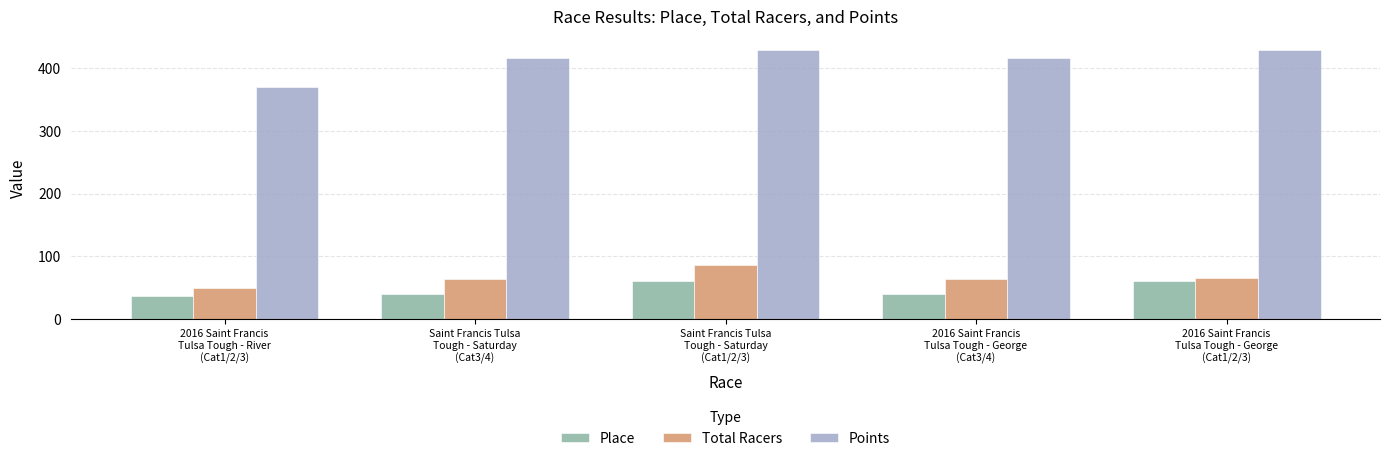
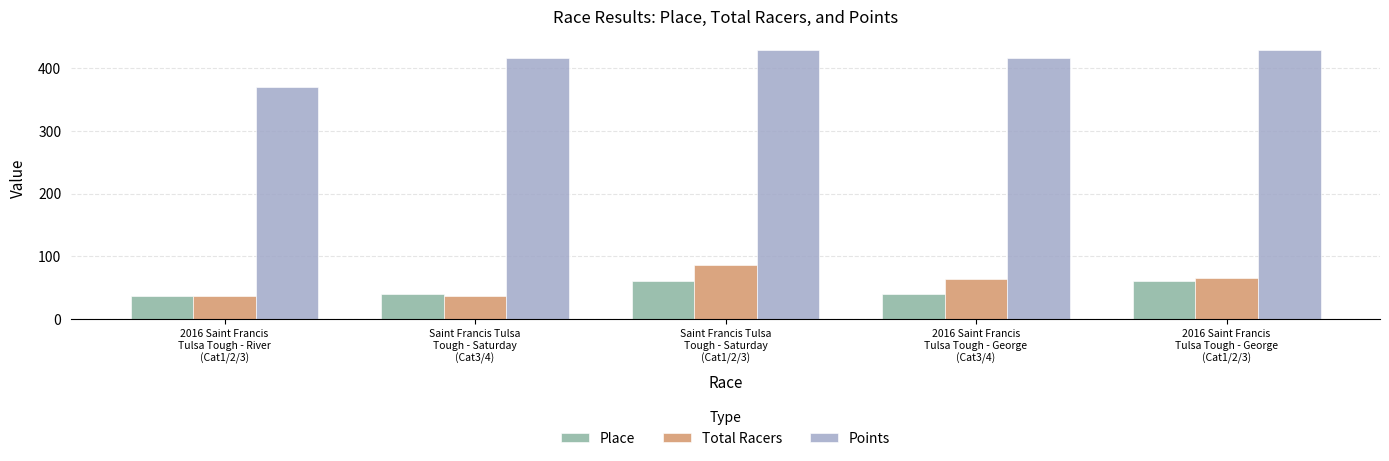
  {
    "Total Racers": {
-     "2016 Saint Francis Tulsa Tough - River (Cat1/2/3)": 50,
-     "Saint Francis Tulsa Tough - Saturday (Cat3/4)": 60,
+     "2016 Saint Francis Tulsa Tough - River (Cat1/2/3)": 40,
+     "Saint Francis Tulsa Tough - Saturday (Cat3/4)": 40,
      "Saint Francis Tulsa Tough - Saturday (Cat1/2/3)": 90,
      "2016 Saint Francis Tulsa Tough - George (Cat3/4)": 60,
      "2016 Saint Francis Tulsa Tough - George (Cat1/2/3)": 70
    }
  }
